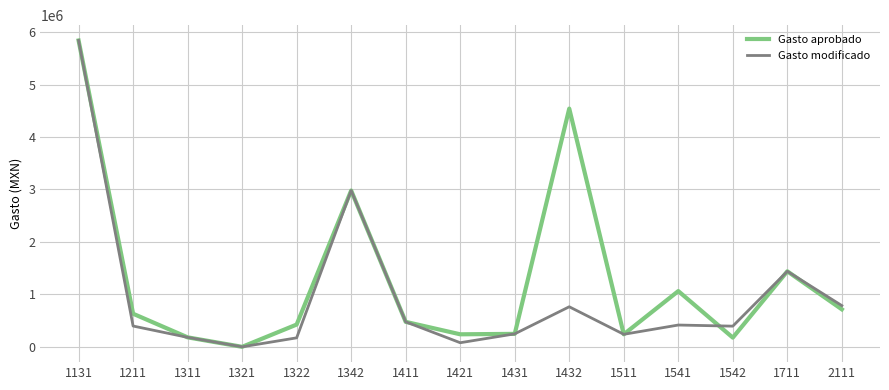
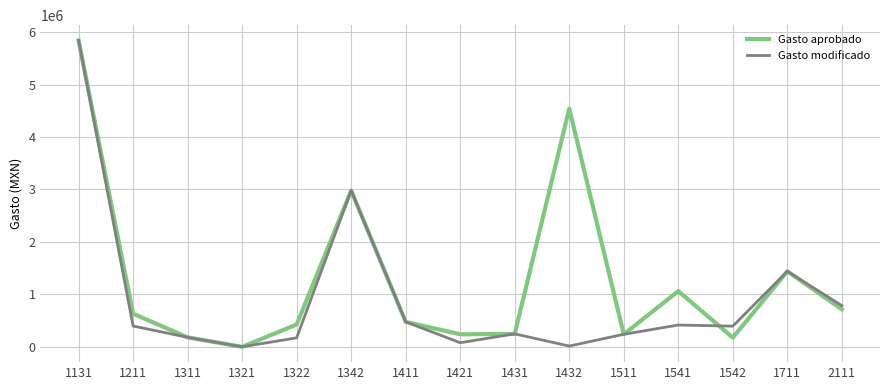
  {
    "Gasto aprobado": {
      "1211": 600000,
      "1322": 400000,
      "1421": 200000,
      "1432": 4500000,
      "1541": 1100000,
      "1542": 200000,
      "2111": 700000
    },
    "Gasto modificado": {
      "1211": 400000,
      "1322": 200000,
      "1421": 100000,
-     "1432": 800000,
+     "1432": 0,
      "1541": 400000,
      "1542": 400000,
      "2111": 800000
    }
  }
